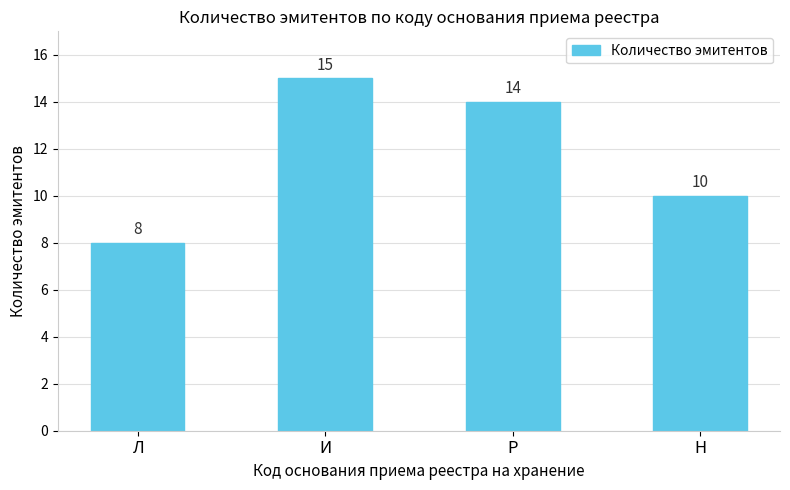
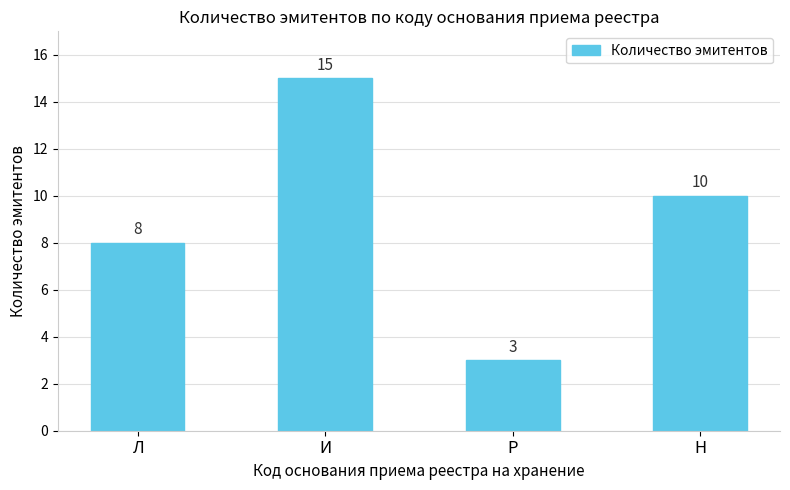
  {
    "Л": 8,
    "И": 15,
-   "Р": 14,
+   "Р": 3,
    "Н": 10
  }
